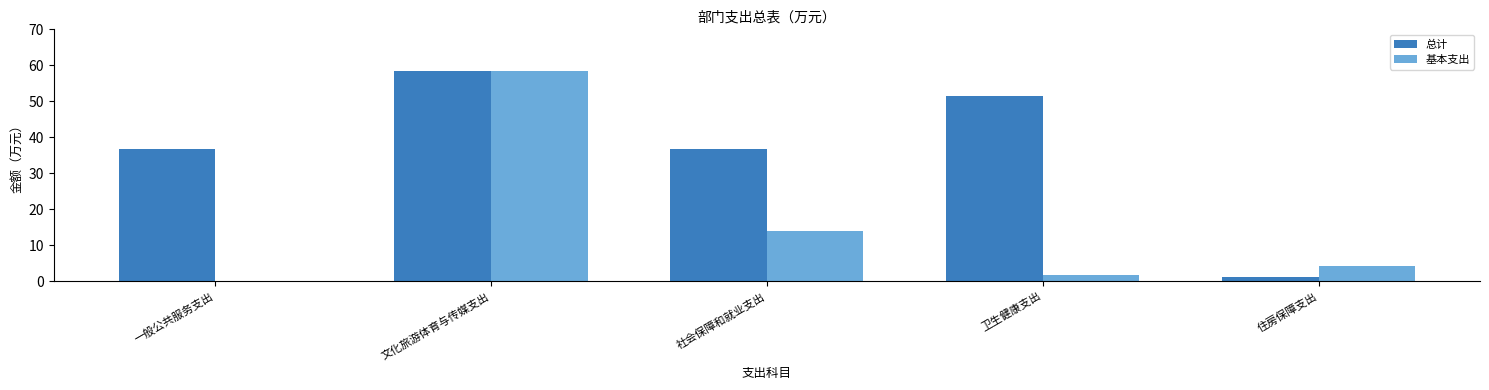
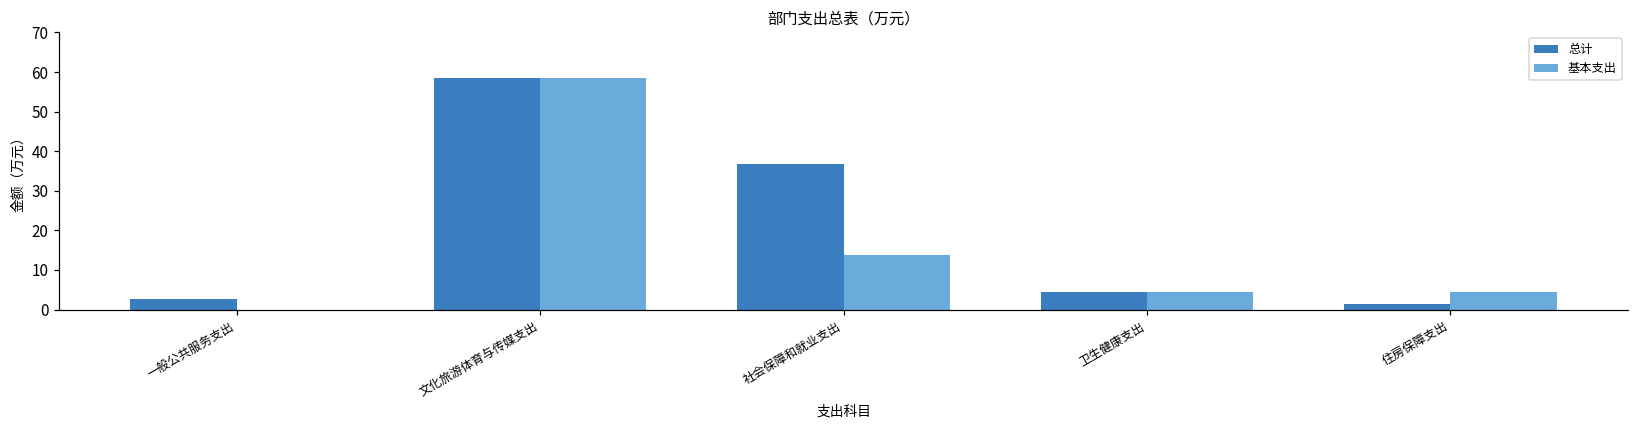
  {
    "总计": {
-     "一般公共服务支出": 37,
+     "一般公共服务支出": 3,
      "文化旅游体育与传媒支出": 58,
      "社会保障和就业支出": 37,
-     "卫生健康支出": 52,
+     "卫生健康支出": 4,
      "住房保障支出": 1
    },
    "基本支出": {
      "一般公共服务支出": 0,
      "文化旅游体育与传媒支出": 58,
      "社会保障和就业支出": 14,
-     "卫生健康支出": 2,
+     "卫生健康支出": 4,
      "住房保障支出": 4
    }
  }
